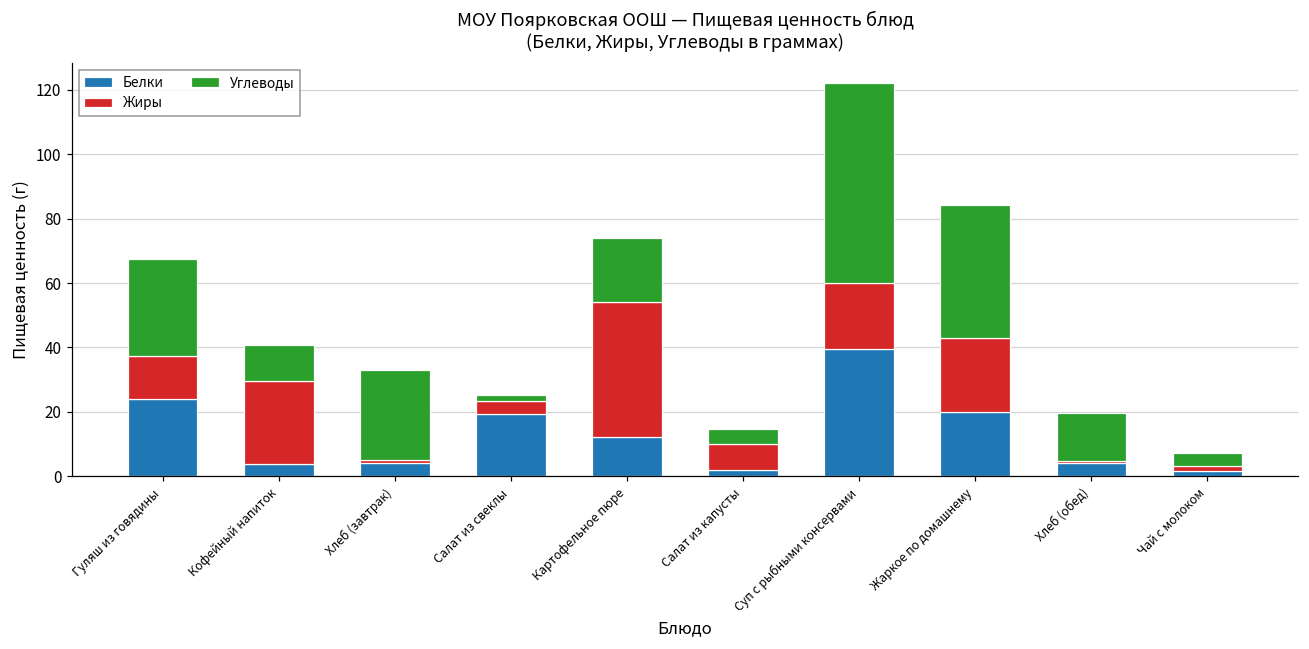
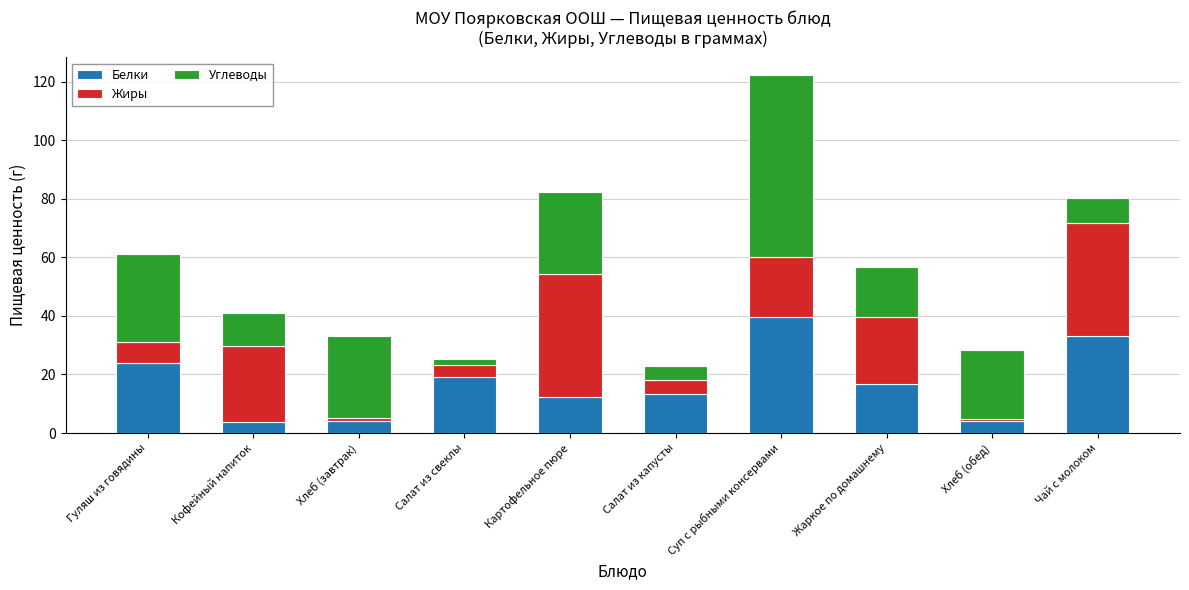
  {
    "Белки": {
      "Гуляш из говядины": 24,
      "Кофейный напиток": 4,
      "Хлеб (завтрак)": 4,
      "Салат из свеклы": 19,
      "Картофельное пюре": 12,
-     "Салат из капусты": 2,
+     "Салат из капусты": 14,
      "Суп с рыбными консервами": 40,
-     "Жаркое по домашнему": 20,
+     "Жаркое по домашнему": 17,
      "Хлеб (обед)": 4,
-     "Чай с молоком": 2
+     "Чай с молоком": 33
    },
    "Жиры": {
-     "Гуляш из говядины": 14,
+     "Гуляш из говядины": 7,
      "Кофейный напиток": 26,
      "Хлеб (завтрак)": 1,
      "Салат из свеклы": 4,
      "Картофельное пюре": 42,
-     "Салат из капусты": 8,
+     "Салат из капусты": 5,
      "Суп с рыбными консервами": 21,
      "Жаркое по домашнему": 23,
-     "Чай с молоком": 2
+     "Чай с молоком": 39
    },
    "Углеводы": {
      "Гуляш из говядины": 30,
      "Кофейный напиток": 11,
      "Хлеб (завтрак)": 28,
      "Салат из свеклы": 2,
-     "Картофельное пюре": 20,
+     "Картофельное пюре": 28,
      "Салат из капусты": 5,
      "Суп с рыбными консервами": 62,
-     "Жаркое по домашнему": 41,
-     "Хлеб (обед)": 15,
-     "Чай с молоком": 4
+     "Жаркое по домашнему": 17,
+     "Хлеб (обед)": 24,
+     "Чай с молоком": 9
    }
  }
